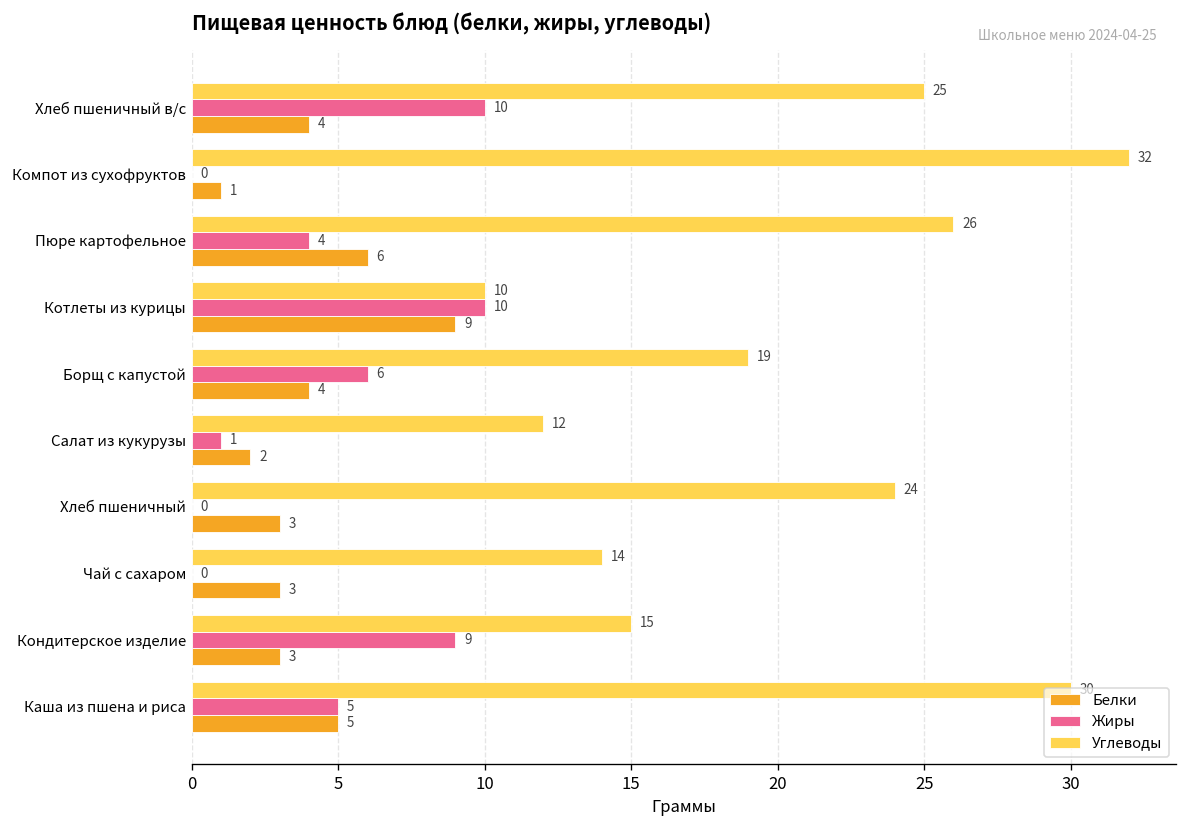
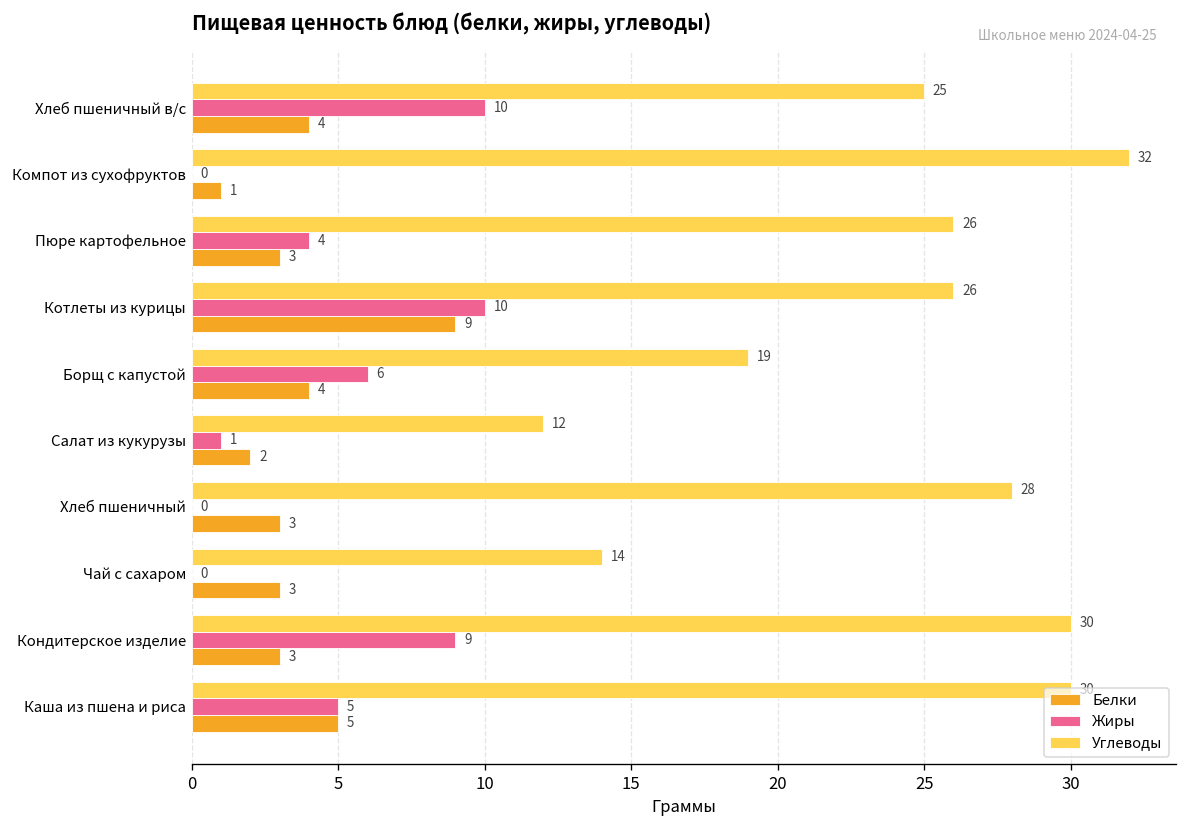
  {
    "Белки": {
      "Хлеб пшеничный в/с": 4,
      "Компот из сухофруктов": 1,
-     "Пюре картофельное": 6,
+     "Пюре картофельное": 3,
      "Котлеты из курицы": 9,
      "Борщ с капустой": 4,
      "Салат из кукурузы": 2,
      "Хлеб пшеничный": 3,
      "Чай с сахаром": 3,
      "Кондитерское изделие": 3,
      "Каша из пшена и риса": 5
    },
    "Жиры": {
      "Хлеб пшеничный в/с": 10,
      "Компот из сухофруктов": 0,
      "Пюре картофельное": 4,
      "Котлеты из курицы": 10,
      "Борщ с капустой": 6,
      "Салат из кукурузы": 1,
      "Хлеб пшеничный": 0,
      "Чай с сахаром": 0,
      "Кондитерское изделие": 9,
      "Каша из пшена и риса": 5
    },
    "Углеводы": {
      "Хлеб пшеничный в/с": 25,
      "Компот из сухофруктов": 32,
      "Пюре картофельное": 26,
-     "Котлеты из курицы": 10,
+     "Котлеты из курицы": 26,
      "Борщ с капустой": 19,
      "Салат из кукурузы": 12,
-     "Хлеб пшеничный": 24,
+     "Хлеб пшеничный": 28,
      "Чай с сахаром": 14,
-     "Кондитерское изделие": 15
+     "Кондитерское изделие": 30
    }
  }
